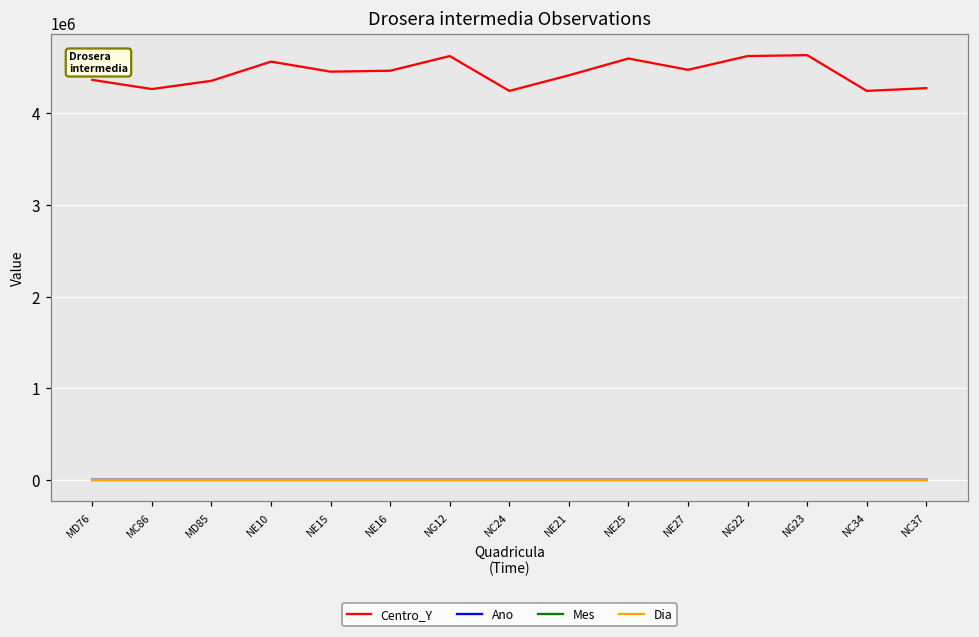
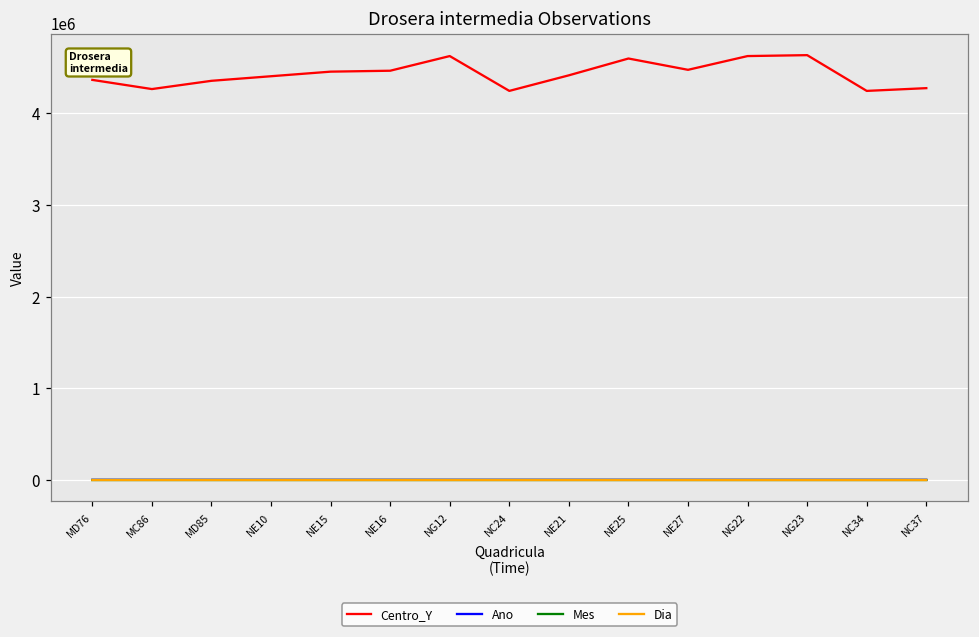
  {
    "Centro_Y": {
      "MD76": 4400000,
      "MC86": 4300000,
      "MD85": 4400000,
-     "NE10": 4600000,
+     "NE10": 4400000,
      "NE15": 4500000,
      "NE16": 4500000,
      "NG12": 4600000,
      "NC24": 4200000,
      "NE21": 4400000,
      "NE25": 4600000,
      "NE27": 4500000,
      "NG22": 4600000,
      "NG23": 4600000,
      "NC34": 4200000,
      "NC37": 4300000
    },
    "Dia": {
      "MD76": 0,
      "MC86": 0,
      "MD85": 0,
      "NE10": 0,
      "NE15": 0,
      "NE16": 0,
      "NG12": 0,
      "NC24": 0,
      "NE21": 0,
      "NE25": 0,
      "NE27": 0,
      "NG22": 0,
      "NG23": 0,
      "NC34": 0,
      "NC37": 0
    }
  }
